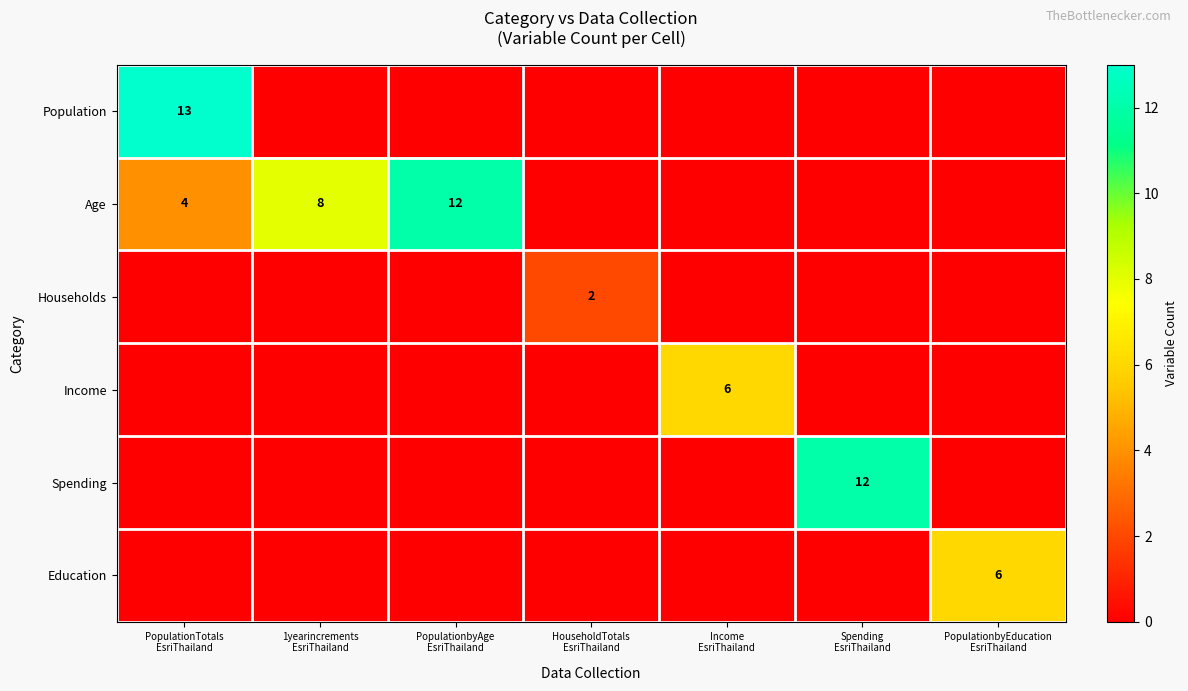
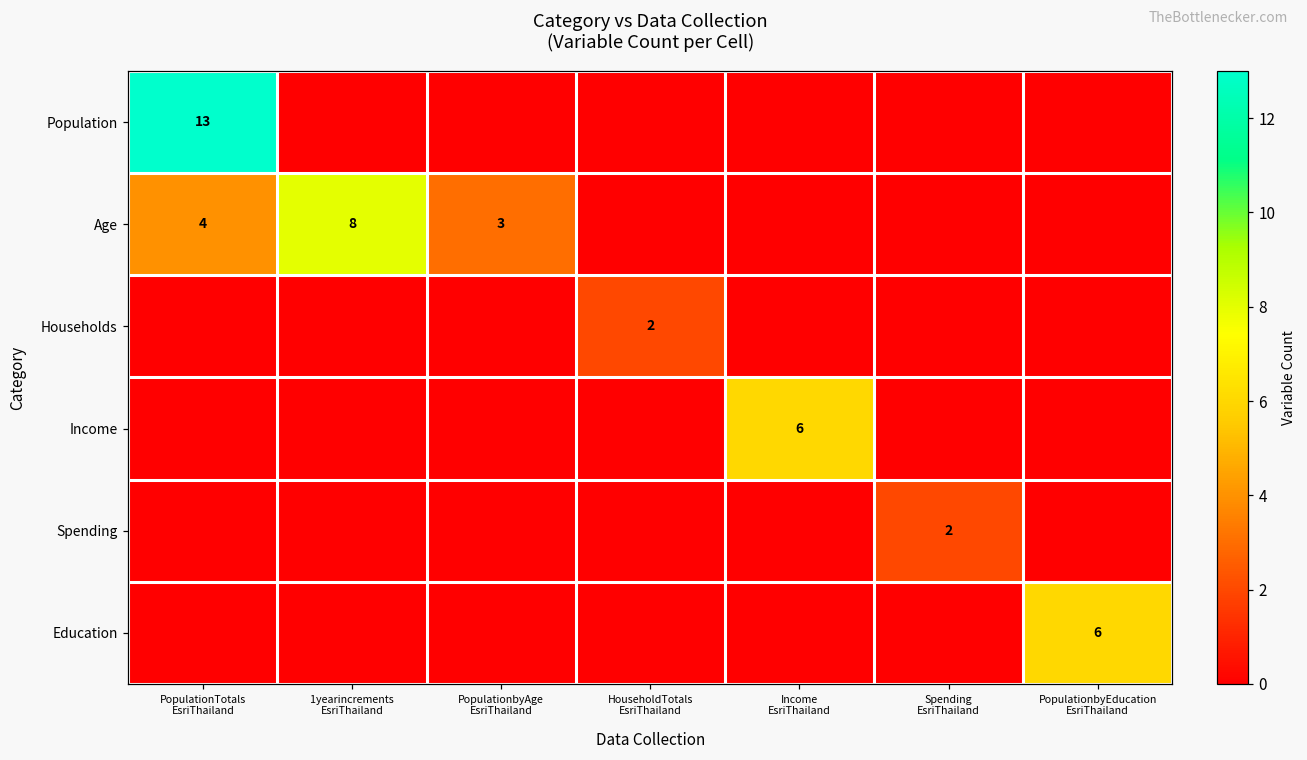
  {
    "Population": {
      "PopulationTotals EsriThailand": 13
    },
    "Age": {
      "PopulationTotals EsriThailand": 4,
      "1yearincrements EsriThailand": 8,
-     "PopulationbyAge EsriThailand": 12
+     "PopulationbyAge EsriThailand": 3
    },
    "Households": {
      "HouseholdTotals EsriThailand": 2
    },
    "Income": {
      "Income EsriThailand": 6
    },
    "Spending": {
-     "Spending EsriThailand": 12
+     "Spending EsriThailand": 2
    },
    "Education": {
      "PopulationbyEducation EsriThailand": 6
    }
  }
